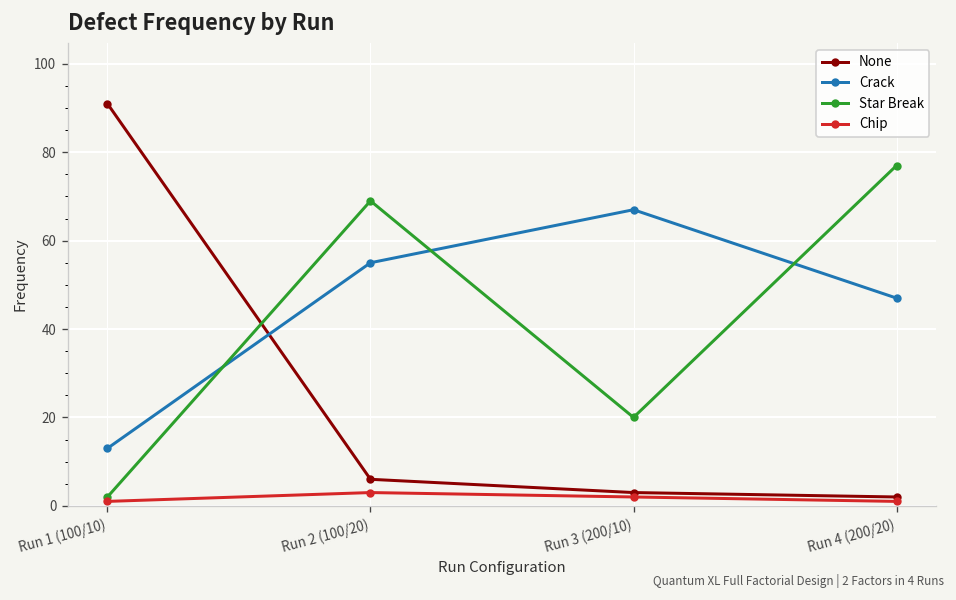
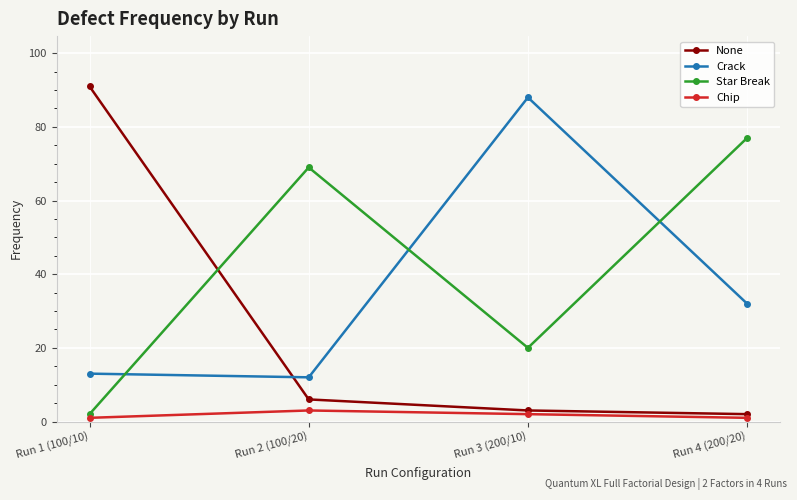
  {
    "None": {
      "Run 1 (100/10)": 91,
      "Run 2 (100/20)": 6,
      "Run 3 (200/10)": 3,
      "Run 4 (200/20)": 2
    },
    "Crack": {
      "Run 1 (100/10)": 13,
-     "Run 2 (100/20)": 55,
-     "Run 3 (200/10)": 67,
-     "Run 4 (200/20)": 47
+     "Run 2 (100/20)": 12,
+     "Run 3 (200/10)": 88,
+     "Run 4 (200/20)": 32
    },
    "Star Break": {
      "Run 1 (100/10)": 2,
      "Run 2 (100/20)": 69,
      "Run 3 (200/10)": 20,
      "Run 4 (200/20)": 77
    },
    "Chip": {
      "Run 1 (100/10)": 1,
      "Run 2 (100/20)": 3,
      "Run 3 (200/10)": 2,
      "Run 4 (200/20)": 1
    }
  }
